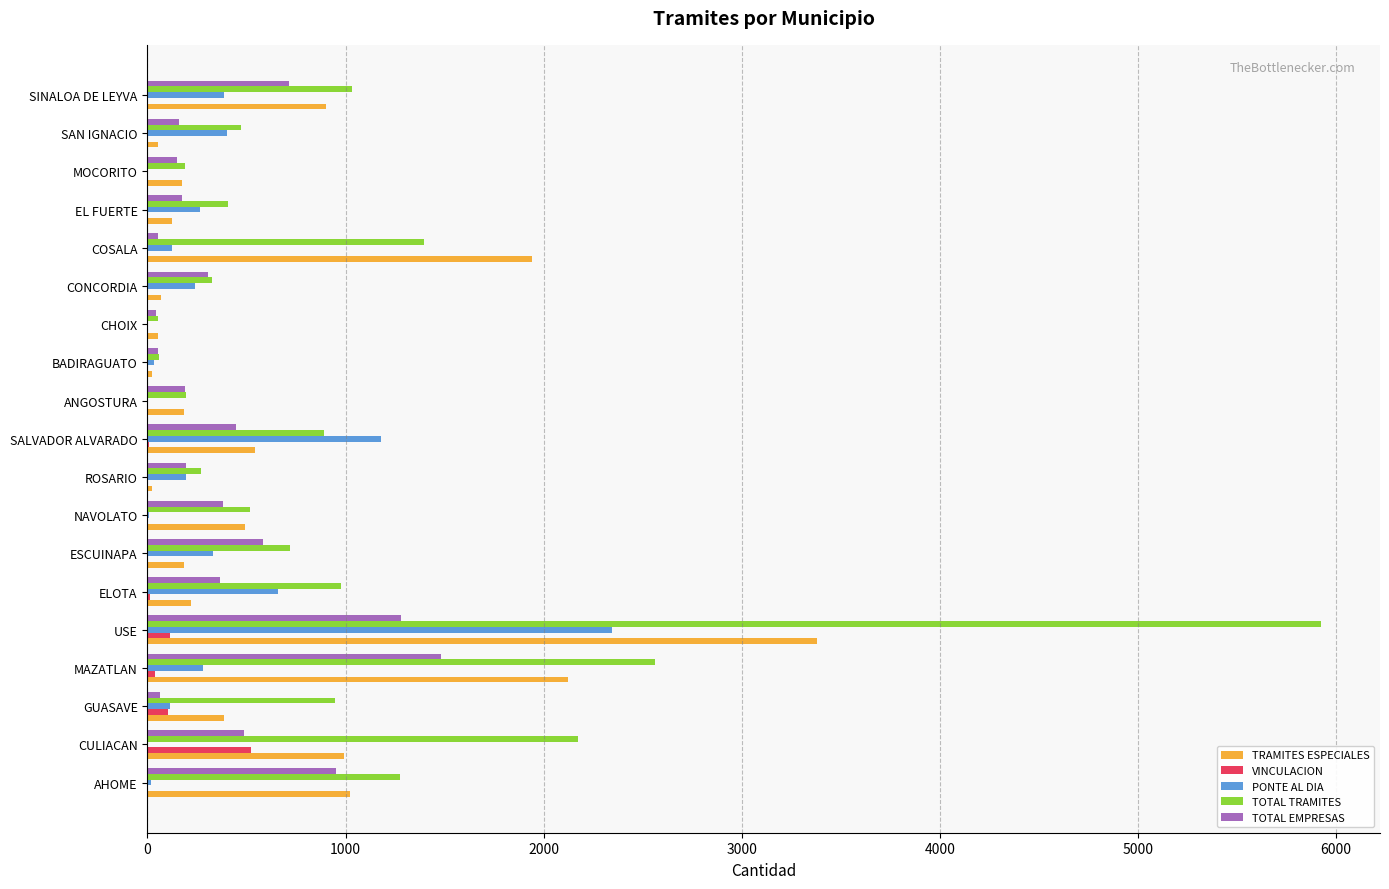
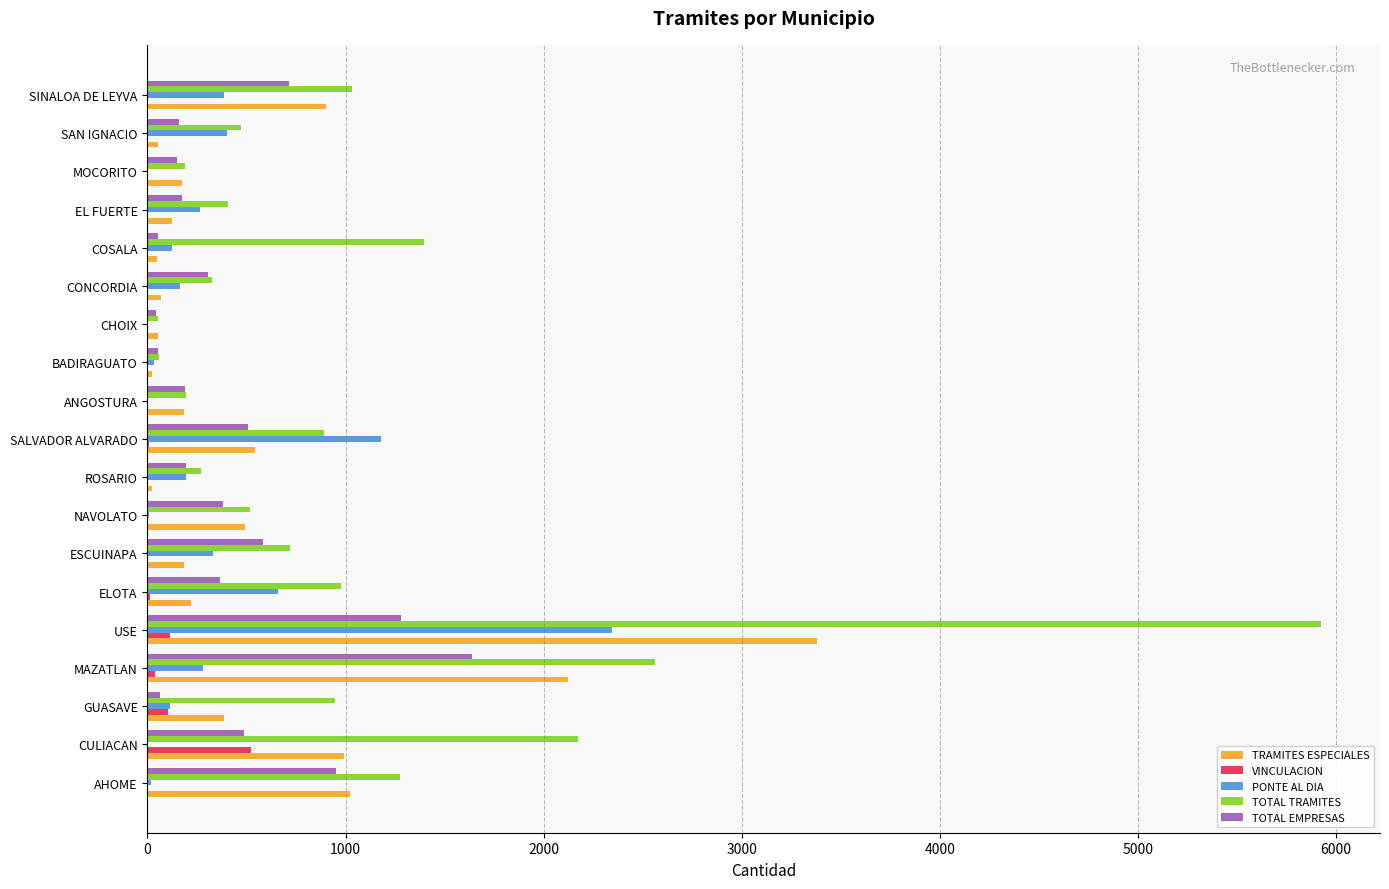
  {
    "TRAMITES ESPECIALES": {
      "SINALOA DE LEYVA": 900,
      "SAN IGNACIO": 60,
      "MOCORITO": 180,
      "EL FUERTE": 120,
-     "COSALA": 1940,
+     "COSALA": 50,
      "CONCORDIA": 70,
      "CHOIX": 50,
      "BADIRAGUATO": 20,
      "ANGOSTURA": 180,
      "SALVADOR ALVARADO": 540,
      "ROSARIO": 20,
      "NAVOLATO": 490,
      "ESCUINAPA": 180,
      "ELOTA": 220,
      "USE": 3380,
      "MAZATLAN": 2120,
      "GUASAVE": 390,
      "CULIACAN": 990,
      "AHOME": 1020
    },
    "VINCULACION": {
      "MOCORITO": 0,
      "EL FUERTE": 0,
      "CONCORDIA": 0,
      "CHOIX": 0,
      "BADIRAGUATO": 0,
      "ANGOSTURA": 0,
      "ROSARIO": 0,
      "NAVOLATO": 0,
      "ELOTA": 10,
      "USE": 110,
      "MAZATLAN": 40,
      "GUASAVE": 100,
      "CULIACAN": 530,
      "AHOME": 0
    },
    "PONTE AL DIA": {
      "SINALOA DE LEYVA": 390,
      "SAN IGNACIO": 400,
      "MOCORITO": 0,
      "EL FUERTE": 260,
      "COSALA": 130,
-     "CONCORDIA": 240,
+     "CONCORDIA": 170,
      "BADIRAGUATO": 40,
      "SALVADOR ALVARADO": 1180,
      "ROSARIO": 190,
      "ESCUINAPA": 330,
      "ELOTA": 660,
      "USE": 2340,
      "MAZATLAN": 280,
      "GUASAVE": 110,
      "CULIACAN": 0,
      "AHOME": 20
    },
    "TOTAL TRAMITES": {
      "SINALOA DE LEYVA": 1030,
      "SAN IGNACIO": 470,
      "MOCORITO": 190,
      "EL FUERTE": 410,
      "COSALA": 1390,
      "CONCORDIA": 330,
      "CHOIX": 50,
      "BADIRAGUATO": 60,
      "ANGOSTURA": 190,
      "SALVADOR ALVARADO": 890,
      "ROSARIO": 270,
      "NAVOLATO": 520,
      "ESCUINAPA": 720,
      "ELOTA": 980,
      "USE": 5930,
      "MAZATLAN": 2560,
      "GUASAVE": 950,
      "CULIACAN": 2180,
      "AHOME": 1270
    },
    "TOTAL EMPRESAS": {
      "SINALOA DE LEYVA": 720,
      "SAN IGNACIO": 160,
      "MOCORITO": 150,
      "EL FUERTE": 180,
      "COSALA": 60,
      "CONCORDIA": 310,
      "CHOIX": 40,
      "BADIRAGUATO": 50,
      "ANGOSTURA": 190,
-     "SALVADOR ALVARADO": 450,
+     "SALVADOR ALVARADO": 510,
      "ROSARIO": 190,
      "NAVOLATO": 380,
      "ESCUINAPA": 580,
      "ELOTA": 360,
      "USE": 1280,
-     "MAZATLAN": 1480,
+     "MAZATLAN": 1640,
      "GUASAVE": 70,
      "CULIACAN": 490,
      "AHOME": 950
    }
  }
